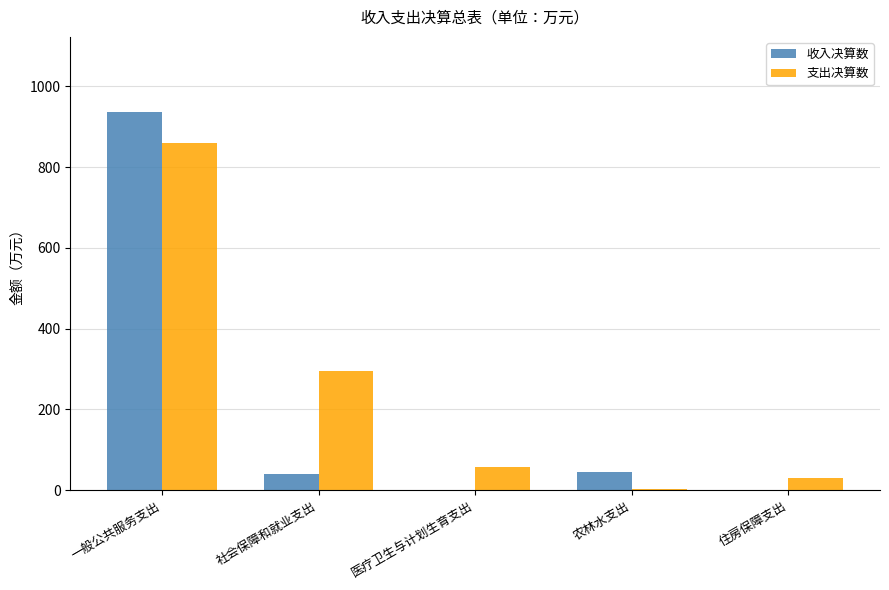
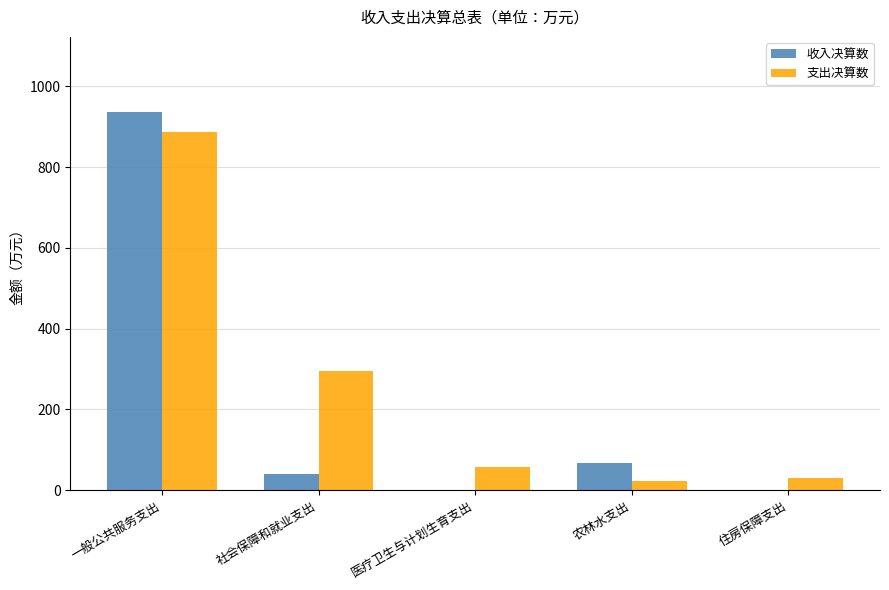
  {
    "收入决算数": {
      "一般公共服务支出": 940,
      "社会保障和就业支出": 40,
      "医疗卫生与计划生育支出": 0,
-     "农林水支出": 50,
+     "农林水支出": 70,
      "住房保障支出": 0
    },
    "支出决算数": {
-     "一般公共服务支出": 860,
+     "一般公共服务支出": 890,
      "社会保障和就业支出": 290,
      "医疗卫生与计划生育支出": 60,
-     "农林水支出": 0,
+     "农林水支出": 20,
      "住房保障支出": 30
    }
  }
